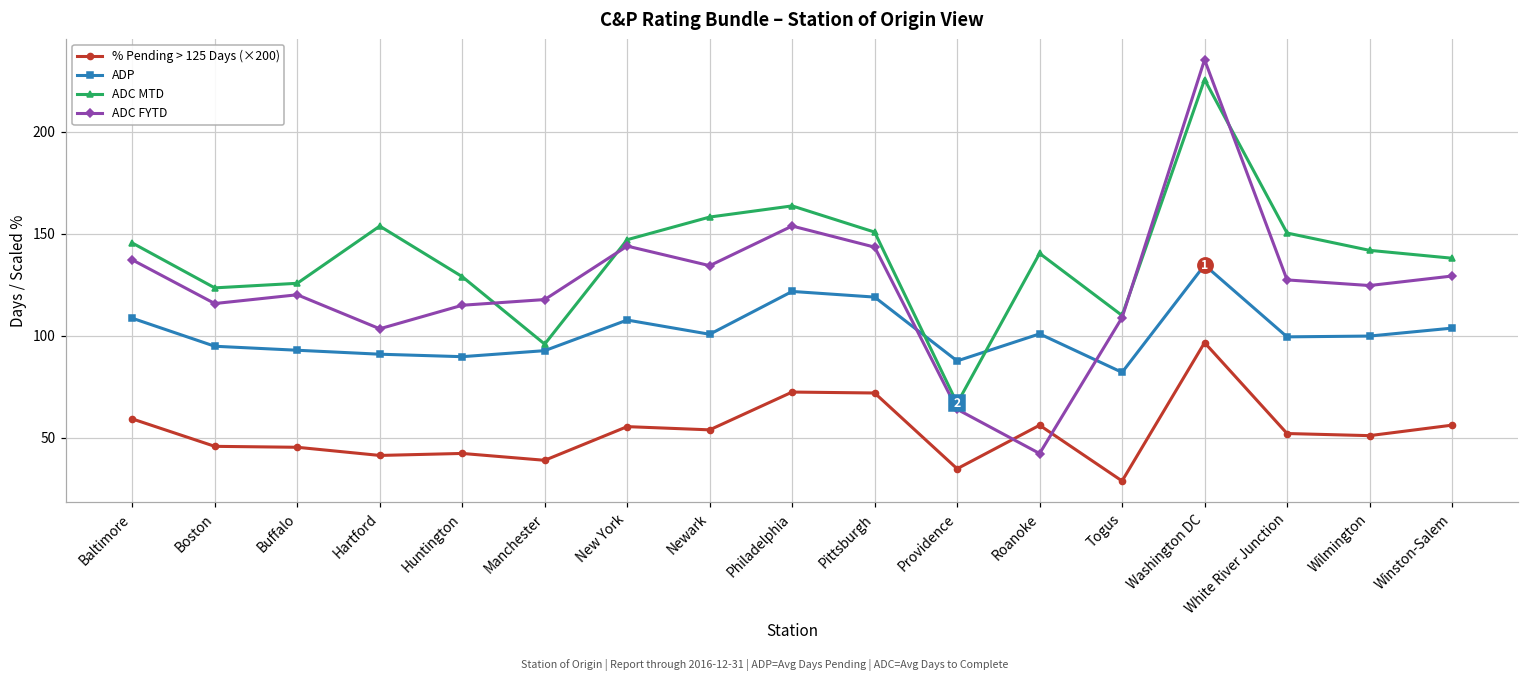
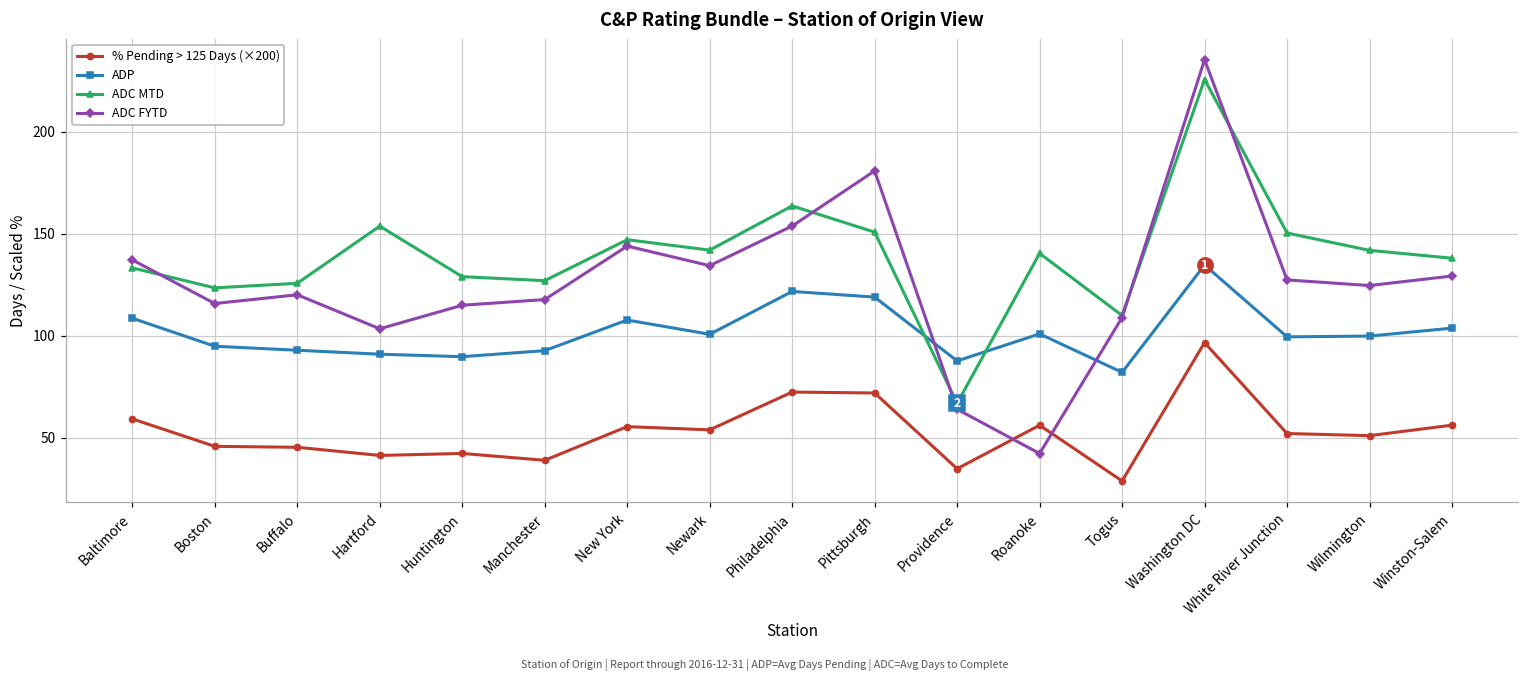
  {
    "ADC MTD": {
-     "Baltimore": 145,
+     "Baltimore": 133,
      "Boston": 123,
      "Buffalo": 126,
      "Hartford": 154,
      "Huntington": 129,
-     "Manchester": 96,
+     "Manchester": 127,
      "New York": 147,
-     "Newark": 158,
+     "Newark": 142,
      "Philadelphia": 164,
      "Pittsburgh": 151,
      "Roanoke": 140,
      "Washington DC": 226,
      "White River Junction": 150,
      "Wilmington": 142,
      "Winston-Salem": 138
    },
    "ADC FYTD": {
      "Baltimore": 137,
      "Boston": 116,
      "Buffalo": 120,
      "Hartford": 103,
      "Huntington": 115,
      "Manchester": 118,
      "New York": 144,
      "Newark": 134,
      "Philadelphia": 154,
-     "Pittsburgh": 143,
+     "Pittsburgh": 181,
      "Roanoke": 42,
      "Washington DC": 235,
      "White River Junction": 127,
      "Wilmington": 125,
      "Winston-Salem": 129
    }
  }
